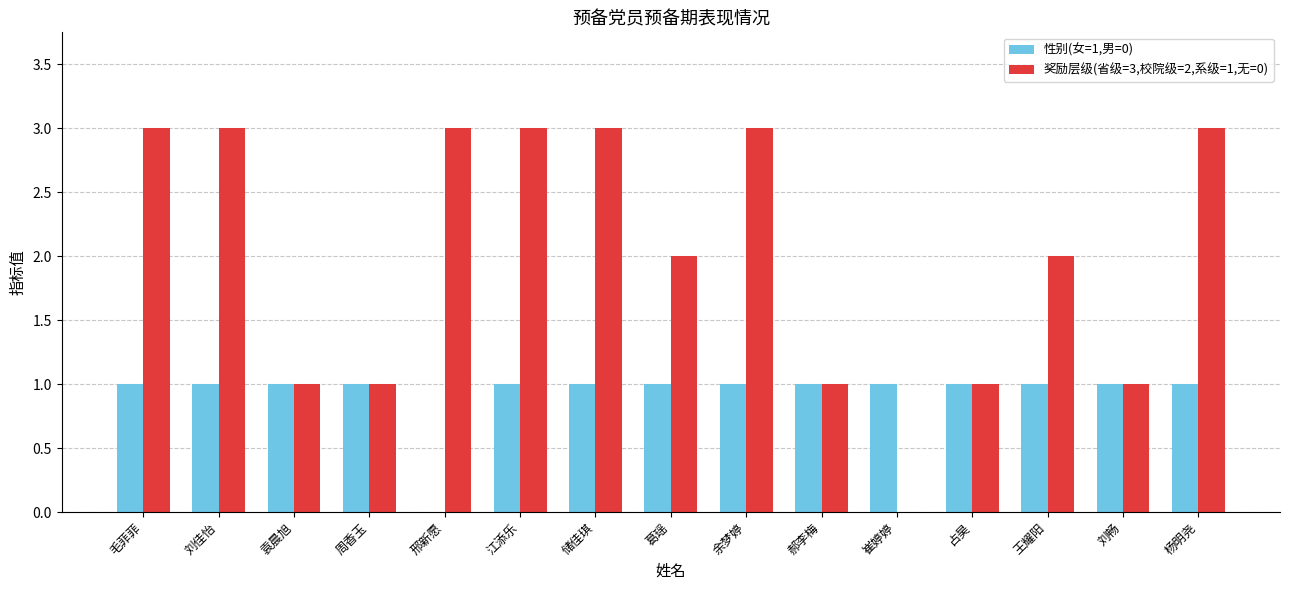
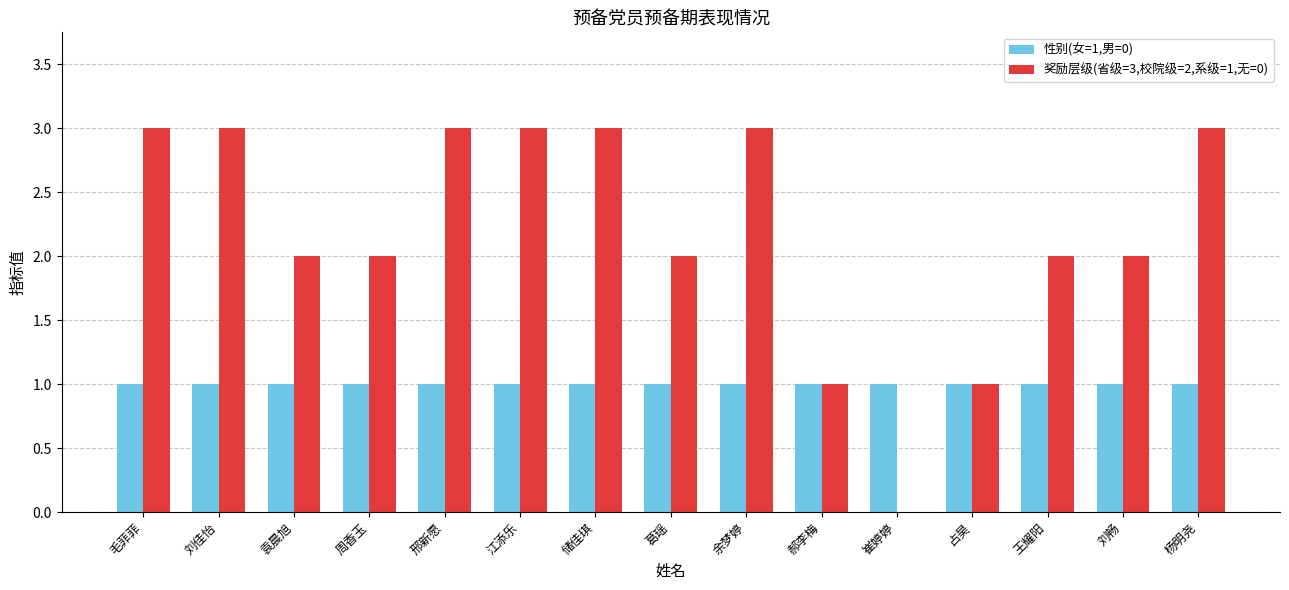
  {
    "性别(女=1,男=0)": {
      "毛菲菲": 1,
      "刘佳怡": 1,
      "袁晨旭": 1,
      "周香玉": 1,
-     "邢新愿": 0,
+     "邢新愿": 1,
      "江添乐": 1,
      "储佳琪": 1,
      "葛瑶": 1,
      "余梦婷": 1,
      "郝李梅": 1,
      "崔婷婷": 1,
      "占昊": 1,
      "王耀阳": 1,
      "刘畅": 1,
      "杨明尧": 1
    },
    "奖励层级(省级=3,校院级=2,系级=1,无=0)": {
      "毛菲菲": 3,
      "刘佳怡": 3,
-     "袁晨旭": 1,
-     "周香玉": 1,
+     "袁晨旭": 2,
+     "周香玉": 2,
      "邢新愿": 3,
      "江添乐": 3,
      "储佳琪": 3,
      "葛瑶": 2,
      "余梦婷": 3,
      "郝李梅": 1,
      "崔婷婷": 0,
      "占昊": 1,
      "王耀阳": 2,
-     "刘畅": 1,
+     "刘畅": 2,
      "杨明尧": 3
    }
  }
